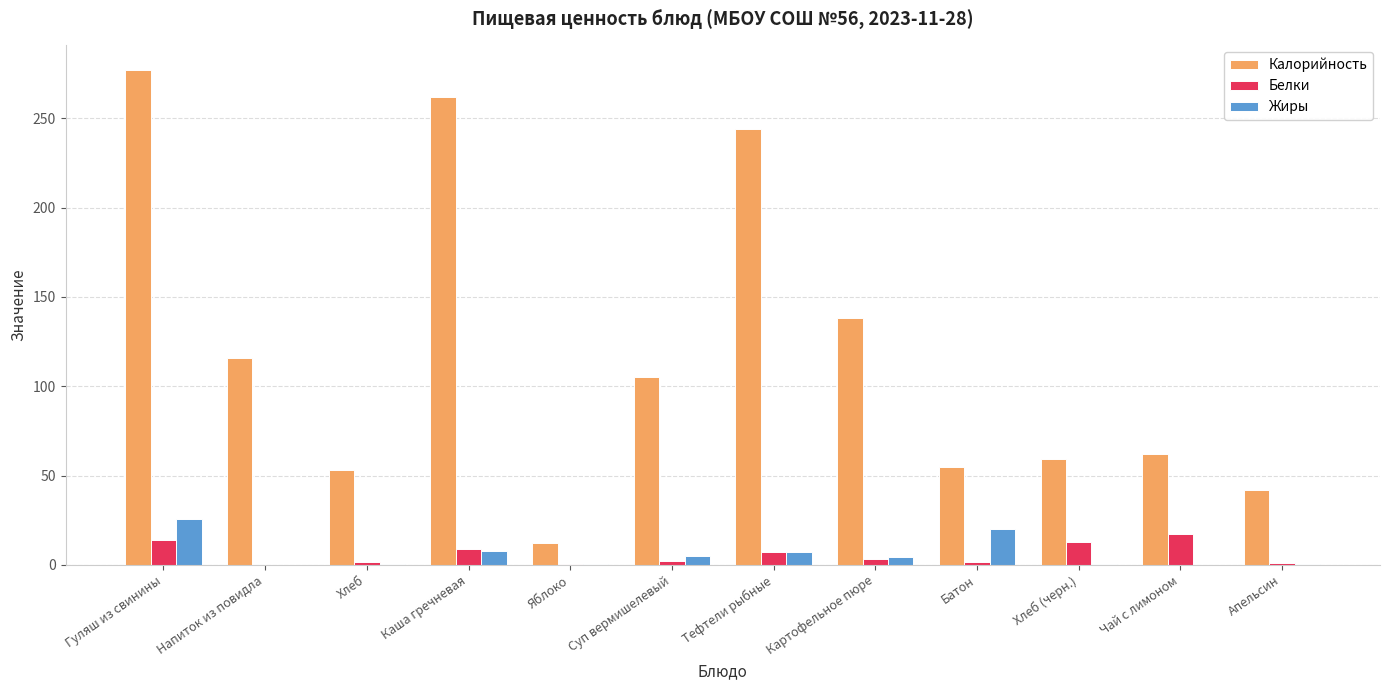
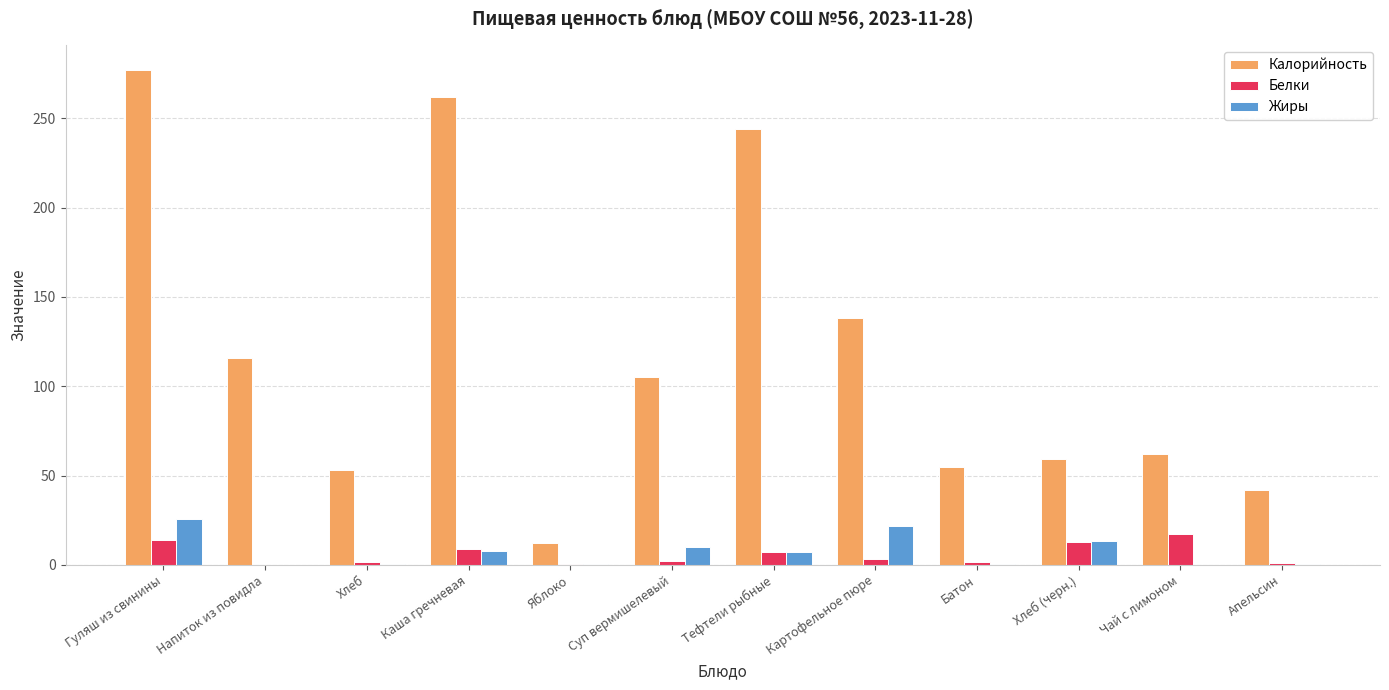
  {
    "Калорийность": {
      "Гуляш из свинины": 277,
      "Напиток из повидла": 116,
      "Хлеб": 53,
      "Каша гречневая": 262,
      "Яблоко": 12,
      "Суп вермишелевый": 105,
      "Тефтели рыбные": 244,
      "Картофельное пюре": 138,
      "Батон": 55,
      "Хлеб (черн.)": 59,
      "Чай с лимоном": 62,
      "Апельсин": 42
    },
    "Белки": {
      "Гуляш из свинины": 14,
      "Хлеб": 2,
      "Каша гречневая": 9,
      "Суп вермишелевый": 2,
      "Тефтели рыбные": 7,
      "Картофельное пюре": 3,
      "Батон": 2,
      "Хлеб (черн.)": 13,
      "Чай с лимоном": 17
    },
    "Жиры": {
      "Гуляш из свинины": 25,
      "Напиток из повидла": 0,
      "Каша гречневая": 8,
-     "Суп вермишелевый": 5,
+     "Суп вермишелевый": 10,
      "Тефтели рыбные": 7,
-     "Картофельное пюре": 4,
-     "Батон": 20,
-     "Хлеб (черн.)": 0
+     "Картофельное пюре": 22,
+     "Батон": 1,
+     "Хлеб (черн.)": 13
    }
  }
